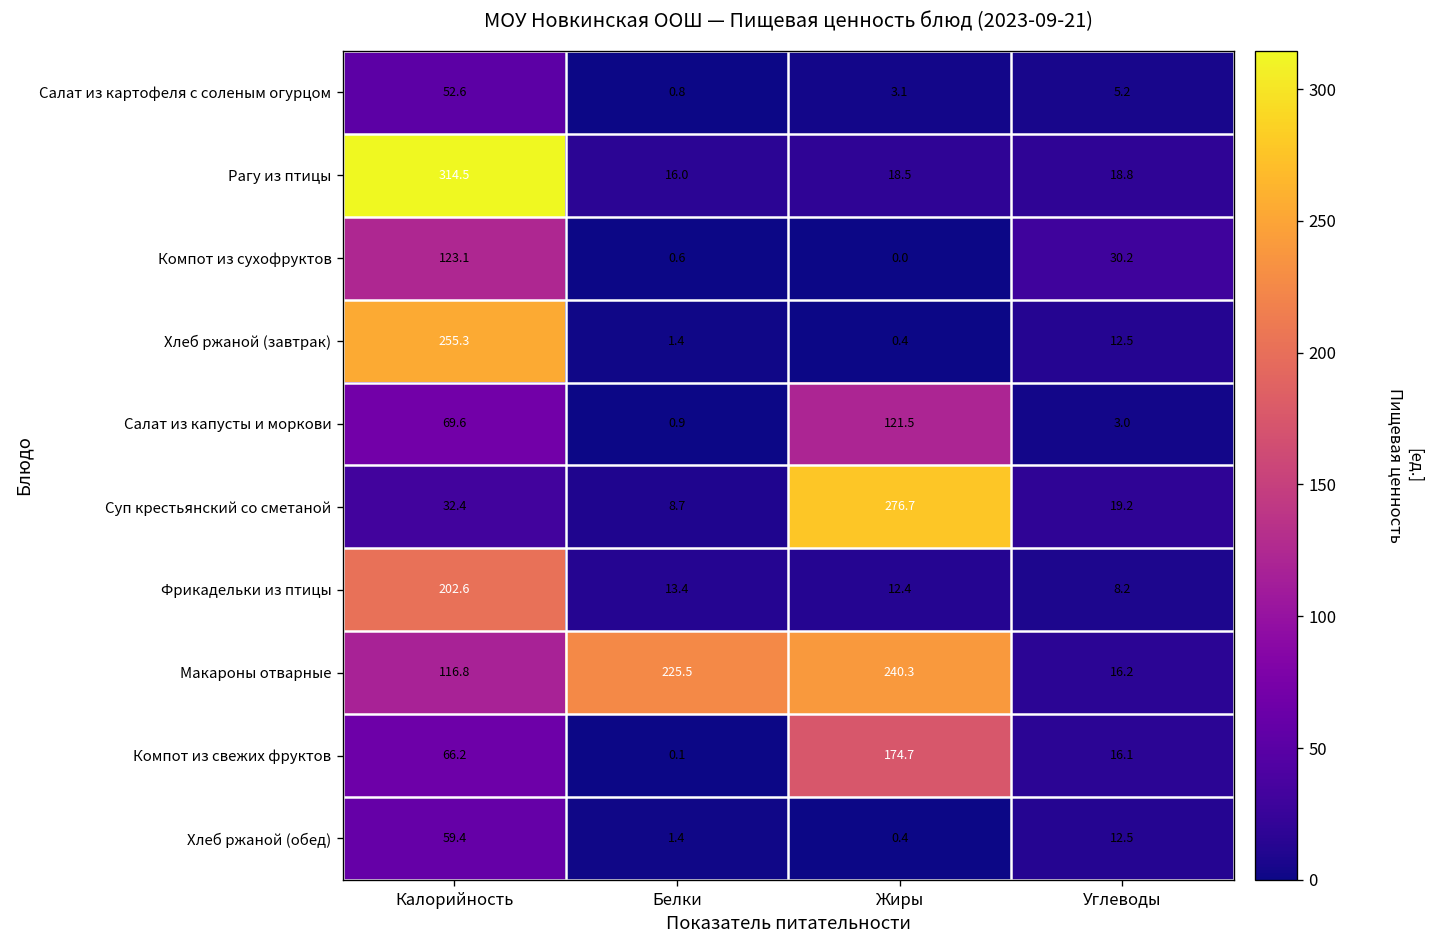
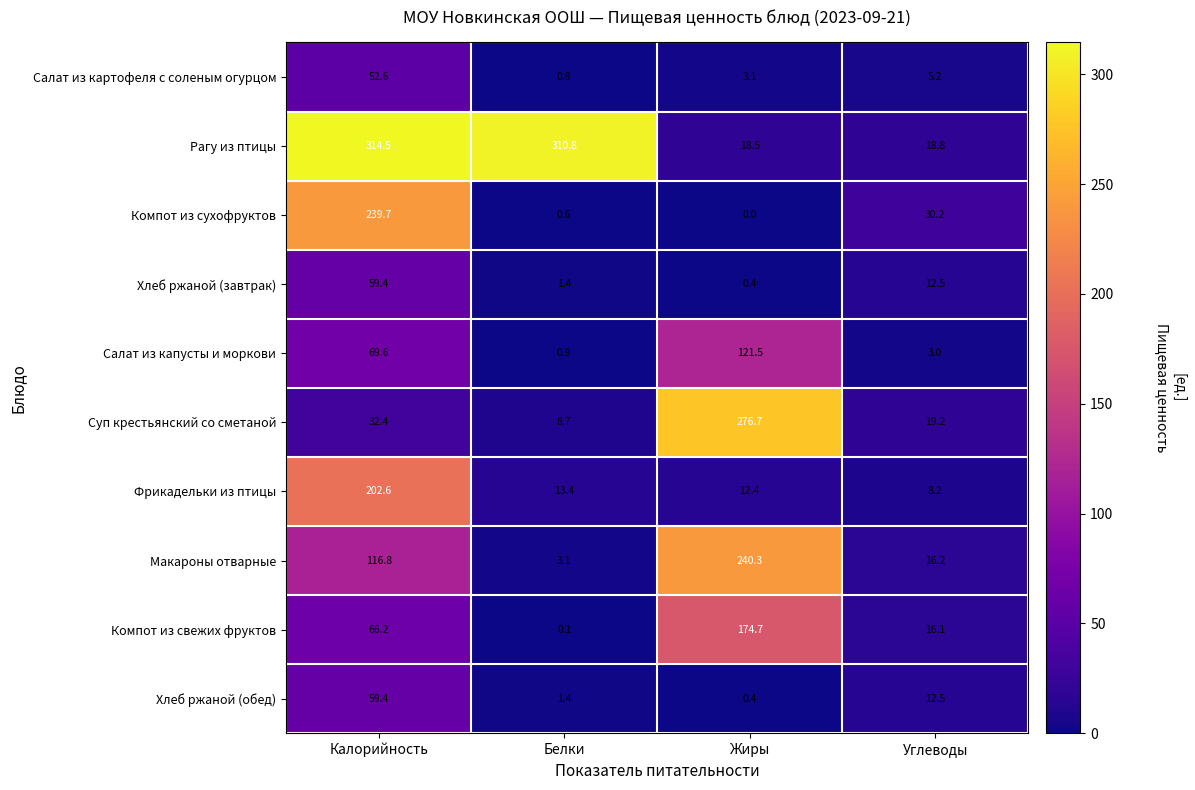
  {
    "Салат из картофеля с соленым огурцом": {
      "Калорийность": 52.6,
      "Белки": 0.8,
      "Жиры": 3.1,
      "Углеводы": 5.2
    },
    "Рагу из птицы": {
      "Калорийность": 314.5,
-     "Белки": 16.0,
+     "Белки": 310.8,
      "Жиры": 18.5,
      "Углеводы": 18.8
    },
    "Компот из сухофруктов": {
-     "Калорийность": 123.1,
+     "Калорийность": 239.7,
      "Белки": 0.6,
      "Жиры": 0.0,
      "Углеводы": 30.2
    },
    "Хлеб ржаной (завтрак)": {
-     "Калорийность": 255.3,
+     "Калорийность": 59.4,
      "Белки": 1.4,
      "Жиры": 0.4,
      "Углеводы": 12.5
    },
    "Салат из капусты и моркови": {
      "Калорийность": 69.6,
      "Белки": 0.9,
      "Жиры": 121.5,
      "Углеводы": 3.0
    },
    "Суп крестьянский со сметаной": {
      "Калорийность": 32.4,
      "Белки": 8.7,
      "Жиры": 276.7,
      "Углеводы": 19.2
    },
    "Фрикадельки из птицы": {
      "Калорийность": 202.6,
      "Белки": 13.4,
      "Жиры": 12.4,
      "Углеводы": 8.2
    },
    "Макароны отварные": {
      "Калорийность": 116.8,
-     "Белки": 225.5,
+     "Белки": 3.1,
      "Жиры": 240.3,
      "Углеводы": 16.2
    },
    "Компот из свежих фруктов": {
      "Калорийность": 66.2,
      "Белки": 0.1,
      "Жиры": 174.7,
      "Углеводы": 16.1
    },
    "Хлеб ржаной (обед)": {
      "Калорийность": 59.4,
      "Белки": 1.4,
      "Жиры": 0.4,
      "Углеводы": 12.5
    }
  }
